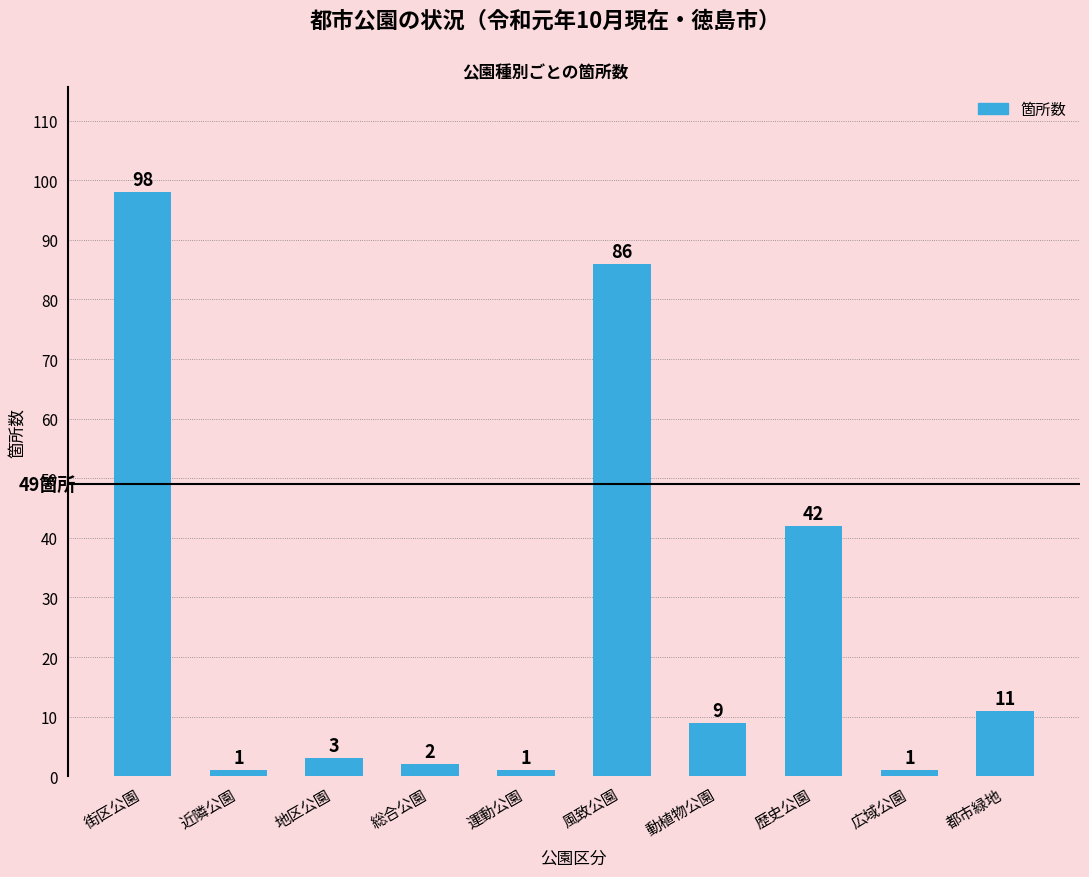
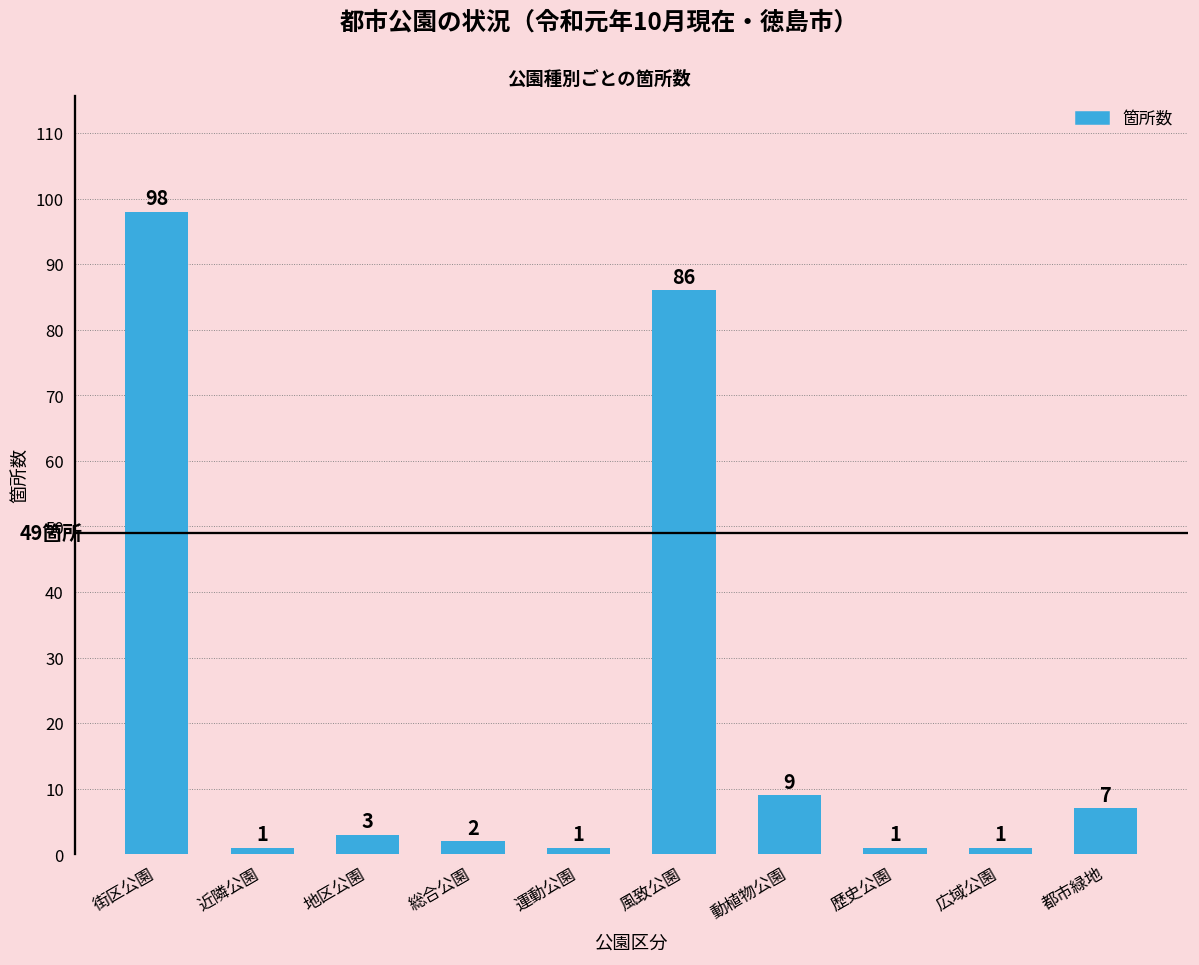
  {
    "街区公園": 98,
    "近隣公園": 1,
    "地区公園": 3,
    "総合公園": 2,
    "運動公園": 1,
    "風致公園": 86,
    "動植物公園": 9,
-   "歴史公園": 42,
+   "歴史公園": 1,
    "広域公園": 1,
-   "都市緑地": 11
+   "都市緑地": 7
  }
